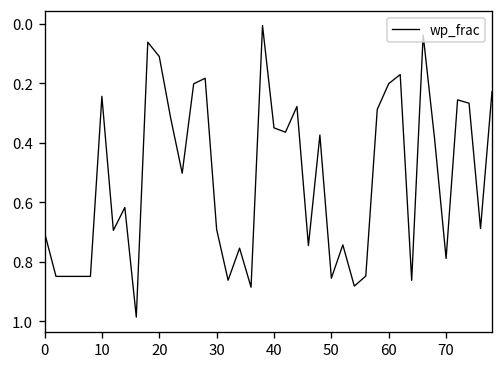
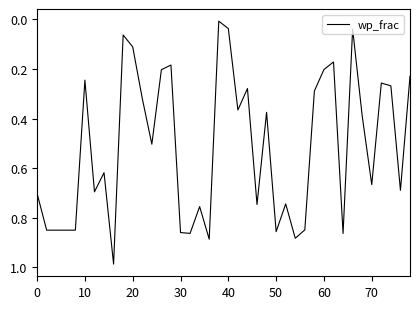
  {
    "0": 0.70,
    "10": 0.24,
    "20": 0.11,
-   "30": 0.69,
-   "40": 0.35,
+   "30": 0.86,
+   "40": 0.04,
    "50": 0.86,
    "60": 0.20,
-   "70": 0.79
+   "70": 0.67
  }
